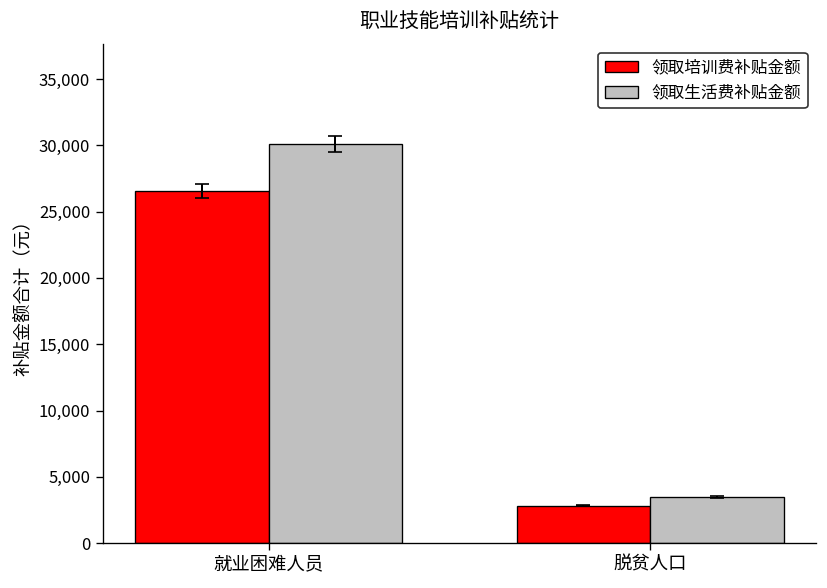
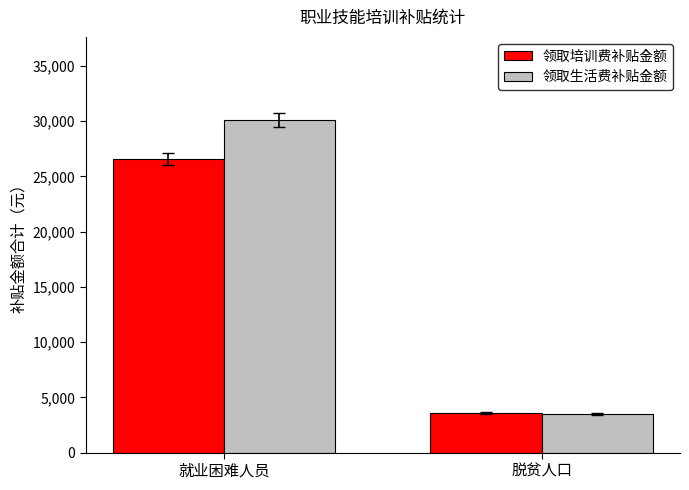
  {
    "领取培训费补贴金额": {
      "就业困难人员": "26,600",
-     "脱贫人口": "2,800"
+     "脱贫人口": "3,600"
    },
    "领取生活费补贴金额": {
      "就业困难人员": "30,100",
      "脱贫人口": "3,500"
    }
  }
